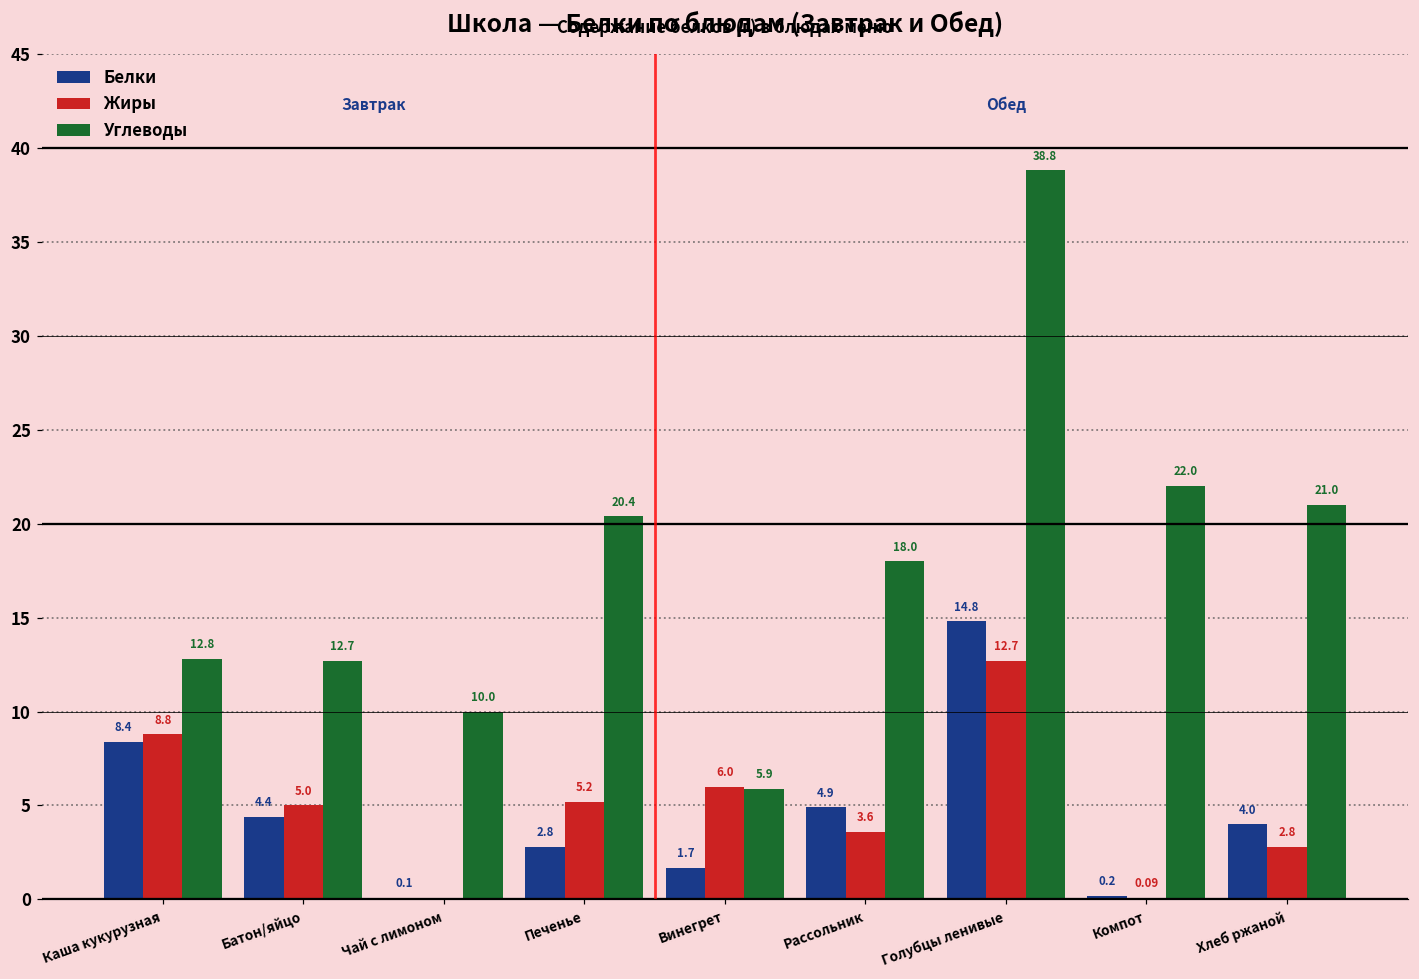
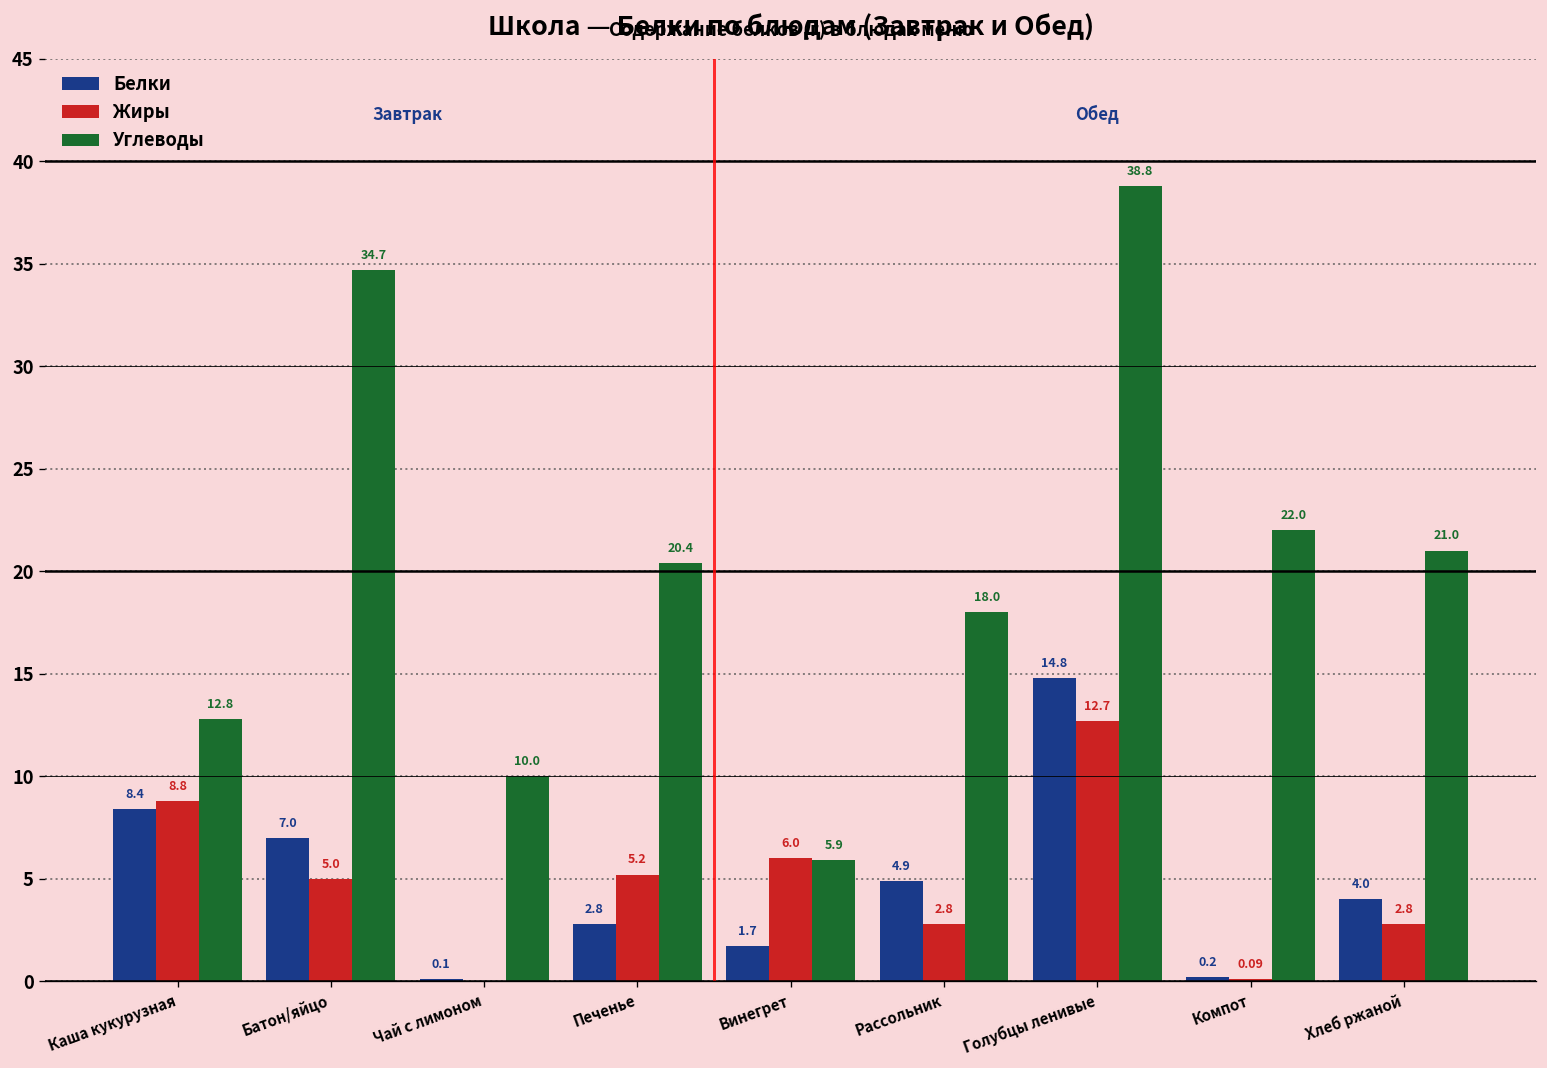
  {
    "Белки": {
      "Каша кукурузная": 8.4,
-     "Батон/яйцо": 4.4,
+     "Батон/яйцо": 7.0,
      "Чай с лимоном": 0.1,
      "Печенье": 2.8,
      "Винегрет": 1.7,
      "Рассольник": 4.9,
      "Голубцы ленивые": 14.8,
      "Компот": 0.2,
      "Хлеб ржаной": 4.0
    },
    "Жиры": {
      "Каша кукурузная": 8.8,
      "Батон/яйцо": 5.0,
      "Печенье": 5.2,
      "Винегрет": 6.0,
-     "Рассольник": 3.6,
+     "Рассольник": 2.8,
      "Голубцы ленивые": 12.7,
      "Компот": 0.09,
      "Хлеб ржаной": 2.8
    },
    "Углеводы": {
      "Каша кукурузная": 12.8,
-     "Батон/яйцо": 12.7,
+     "Батон/яйцо": 34.7,
      "Чай с лимоном": 10.0,
      "Печенье": 20.4,
      "Винегрет": 5.9,
      "Рассольник": 18.0,
      "Голубцы ленивые": 38.8,
      "Компот": 22.0,
      "Хлеб ржаной": 21.0
    }
  }
